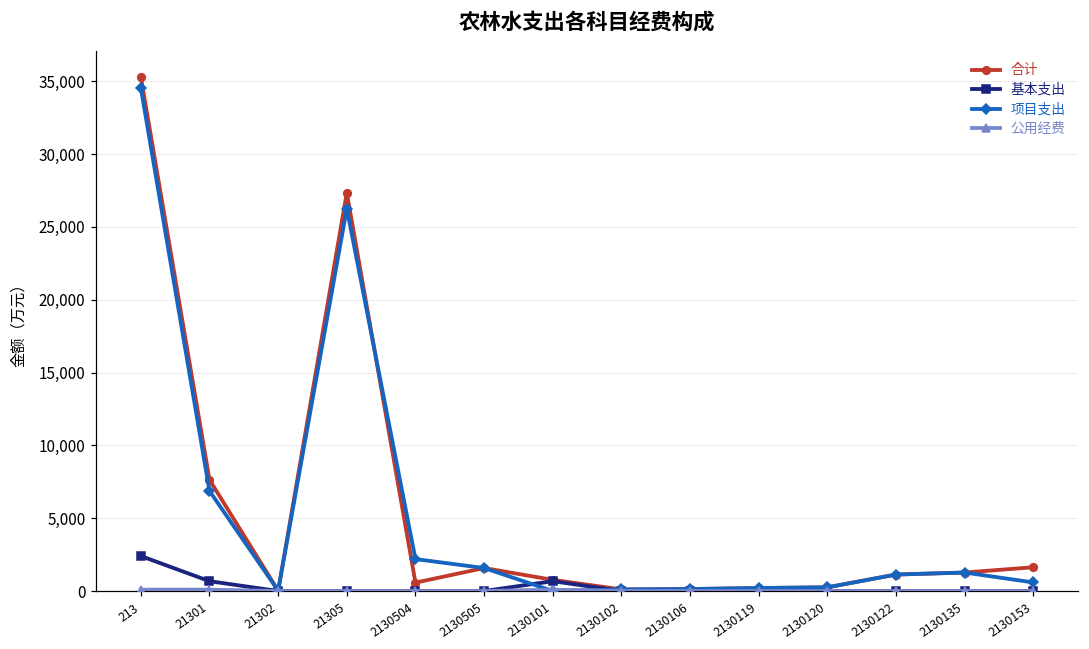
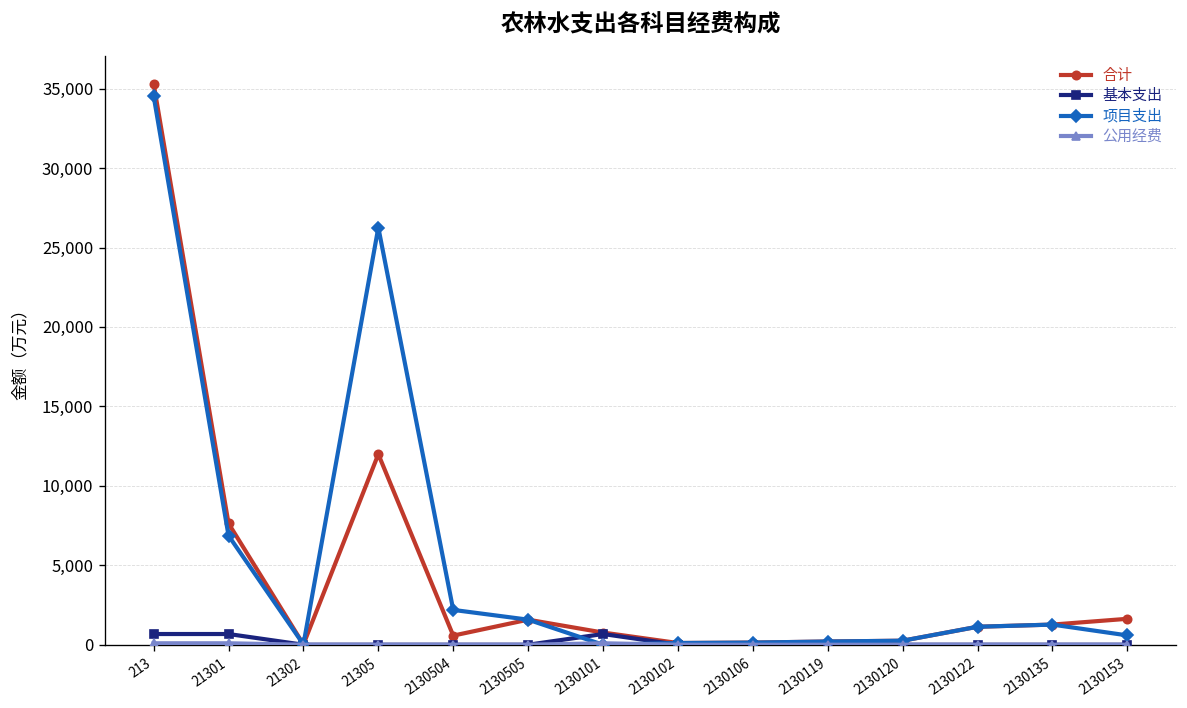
  {
    "合计": {
      "213": "35,300",
      "21301": "7,600",
-     "21305": "27,300",
+     "21305": "12,000",
      "2130504": "600",
      "2130153": "1,600"
    },
    "基本支出": {
-     "213": "2,400",
+     "213": "700",
      "21301": "700"
    },
    "项目支出": {
      "213": "34,500",
      "21301": "6,900",
      "21305": "26,300",
      "2130504": "2,200",
      "2130153": "600"
    },
    "公用经费": {
      "213": "100",
      "21301": "100"
    }
  }
